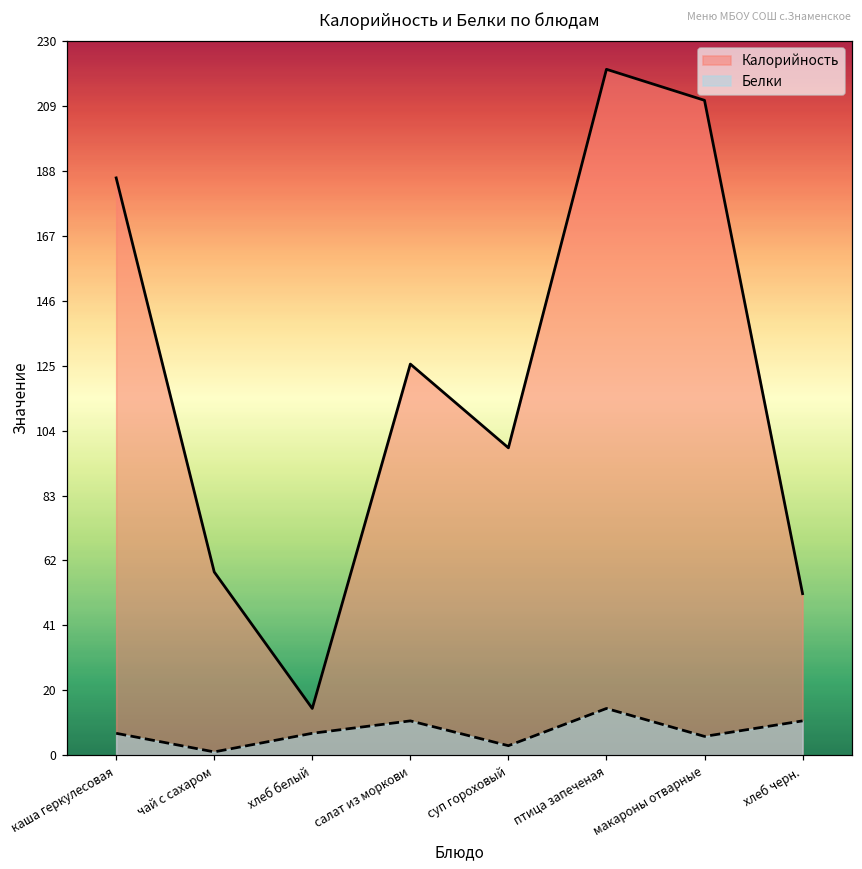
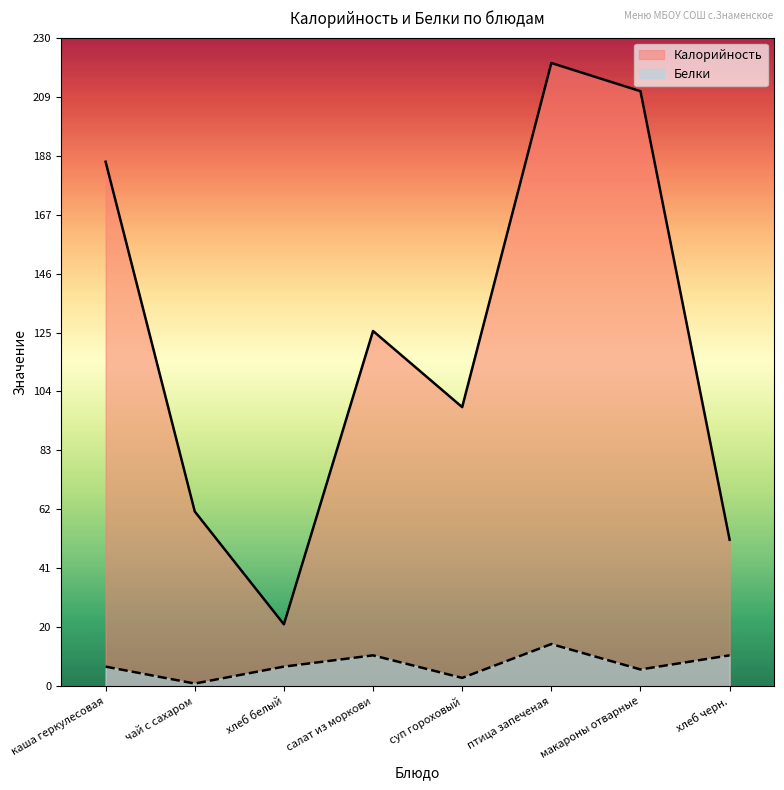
  {
    "Калорийность": {
      "каша геркулесовая": 186,
-     "чай с сахаром": 59,
-     "хлеб белый": 15,
+     "чай с сахаром": 62,
+     "хлеб белый": 22,
      "салат из моркови": 126,
      "суп гороховый": 99,
      "птица запеченая": 221,
      "макароны отварные": 211,
      "хлеб черн.": 52
    },
    "Белки": {
      "каша геркулесовая": 7,
      "чай с сахаром": 1,
      "хлеб белый": 7,
      "салат из моркови": 11,
      "суп гороховый": 3,
      "птица запеченая": 15,
      "макароны отварные": 6,
      "хлеб черн.": 11
    }
  }
